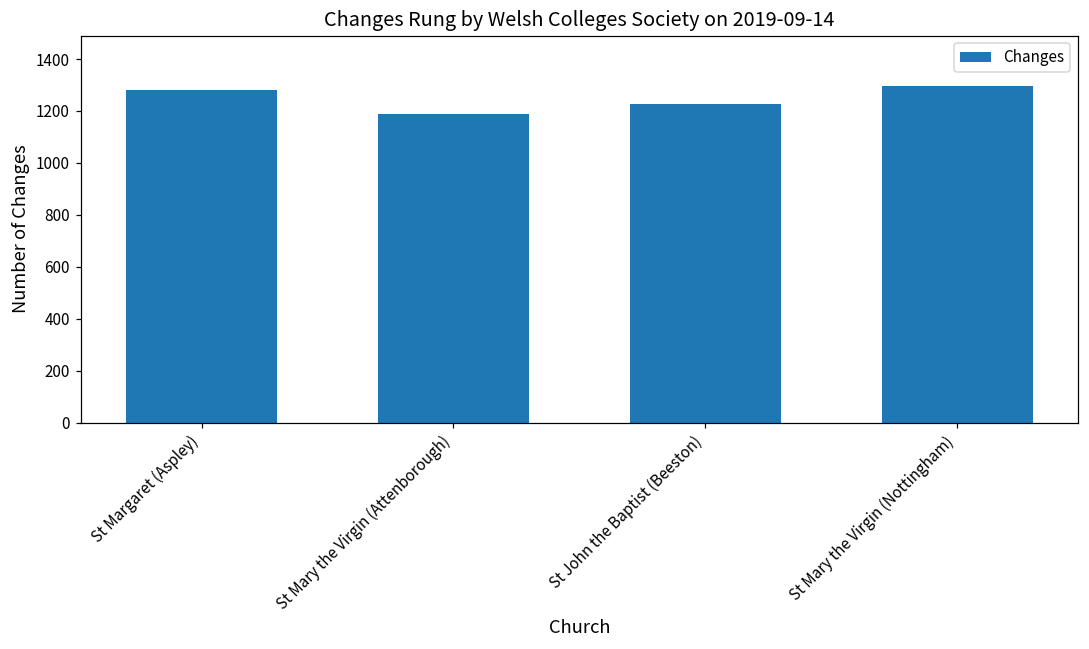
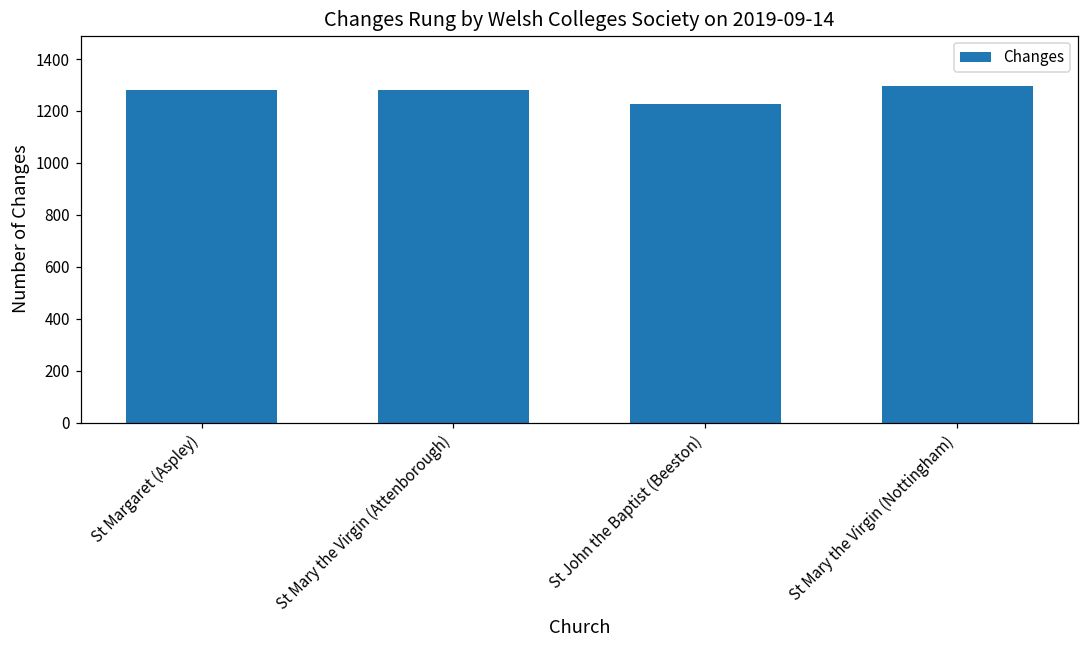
  {
    "St Margaret (Aspley)": 1280,
-   "St Mary the Virgin (Attenborough)": 1190,
+   "St Mary the Virgin (Attenborough)": 1280,
    "St John the Baptist (Beeston)": 1230,
    "St Mary the Virgin (Nottingham)": 1300
  }
